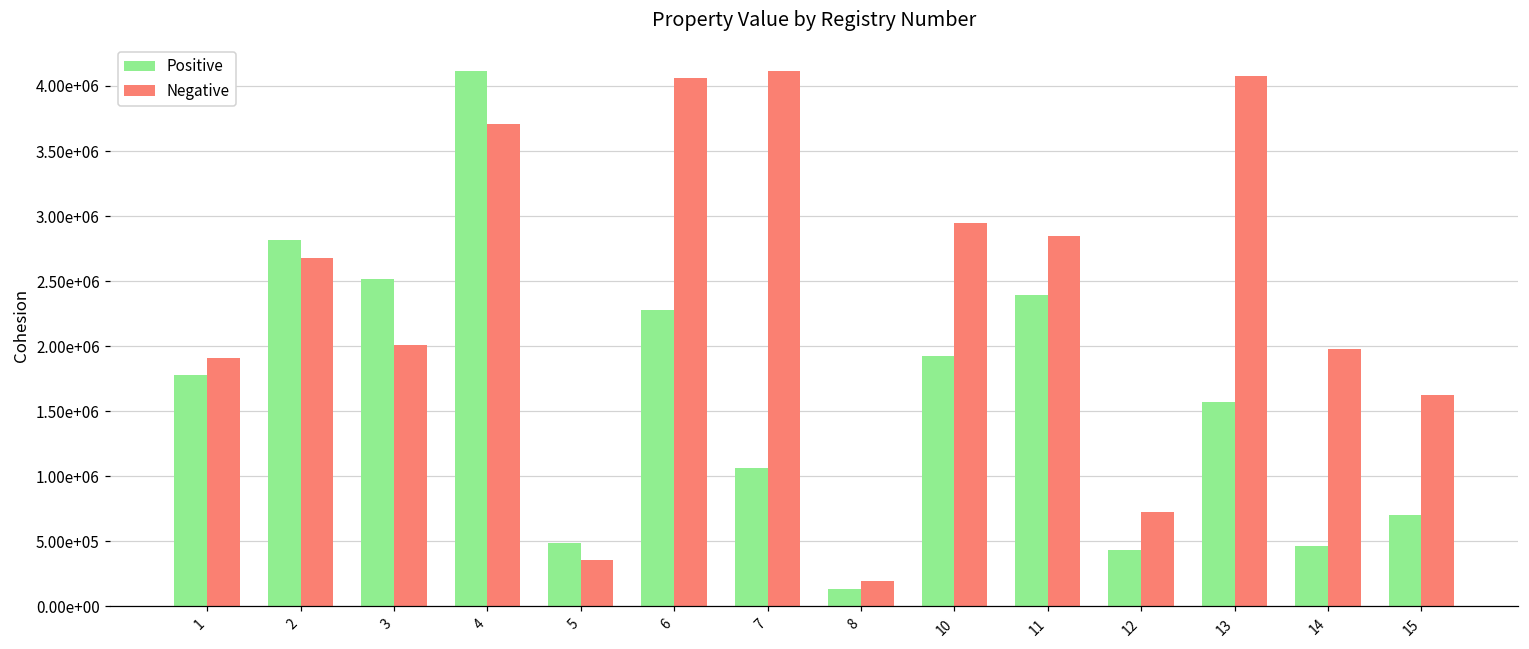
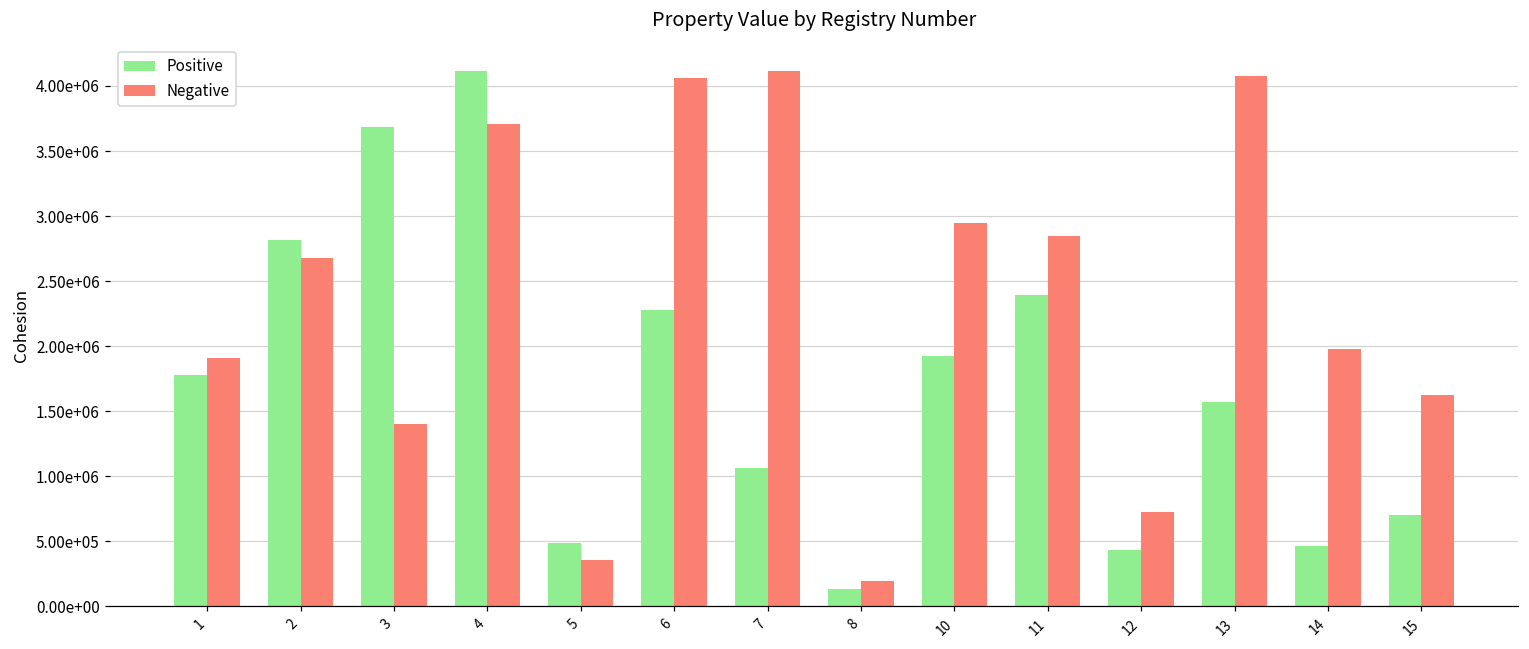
  {
    "Positive": {
      "1": 1780000,
      "2": 2810000,
-     "3": 2520000,
+     "3": 3680000,
      "4": 4110000,
      "5": 490000,
      "6": 2280000,
      "7": 1060000,
      "8": 140000,
      "10": 1930000,
      "11": 2400000,
      "12": 430000,
      "13": 1570000,
      "14": 460000,
      "15": 700000
    },
    "Negative": {
      "1": 1910000,
      "2": 2680000,
-     "3": 2010000,
+     "3": 1400000,
      "4": 3710000,
      "5": 360000,
      "6": 4060000,
      "7": 4110000,
      "8": 190000,
      "10": 2950000,
      "11": 2850000,
      "12": 730000,
      "13": 4080000,
      "14": 1970000,
      "15": 1630000
    }
  }
